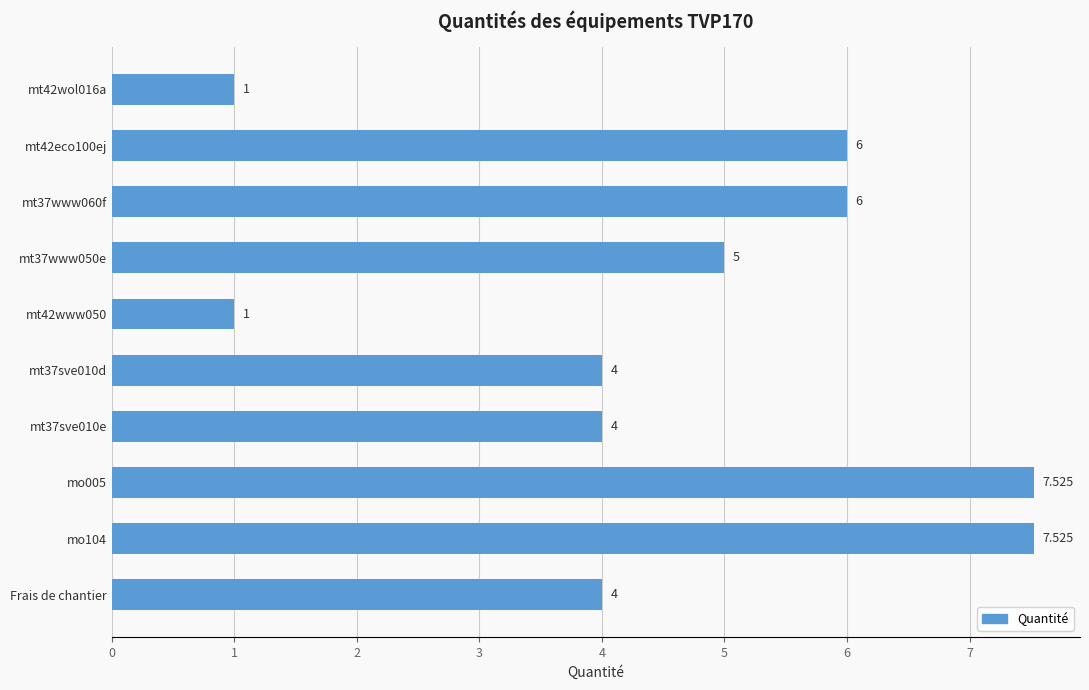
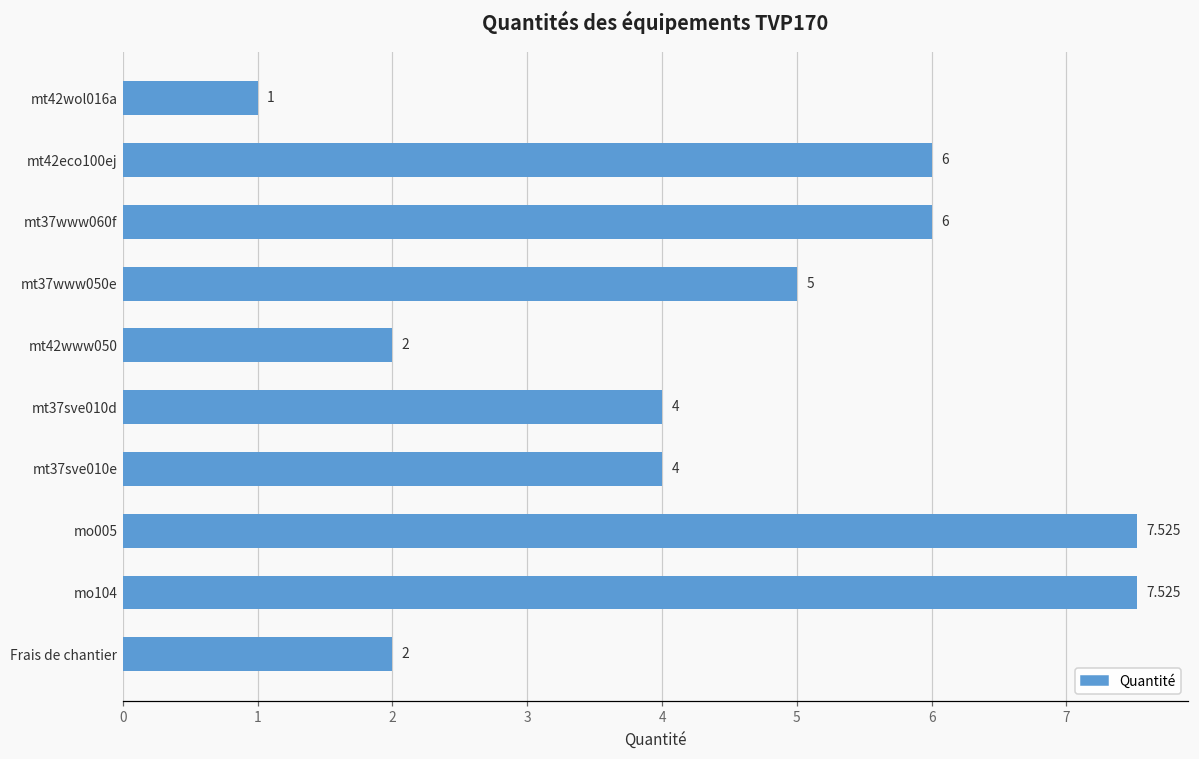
  {
    "mt42wol016a": 1,
    "mt42eco100ej": 6,
    "mt37www060f": 6,
    "mt37www050e": 5,
-   "mt42www050": 1,
+   "mt42www050": 2,
    "mt37sve010d": 4,
    "mt37sve010e": 4,
    "mo005": 7.525,
    "mo104": 7.525,
-   "Frais de chantier": 4
+   "Frais de chantier": 2
  }
